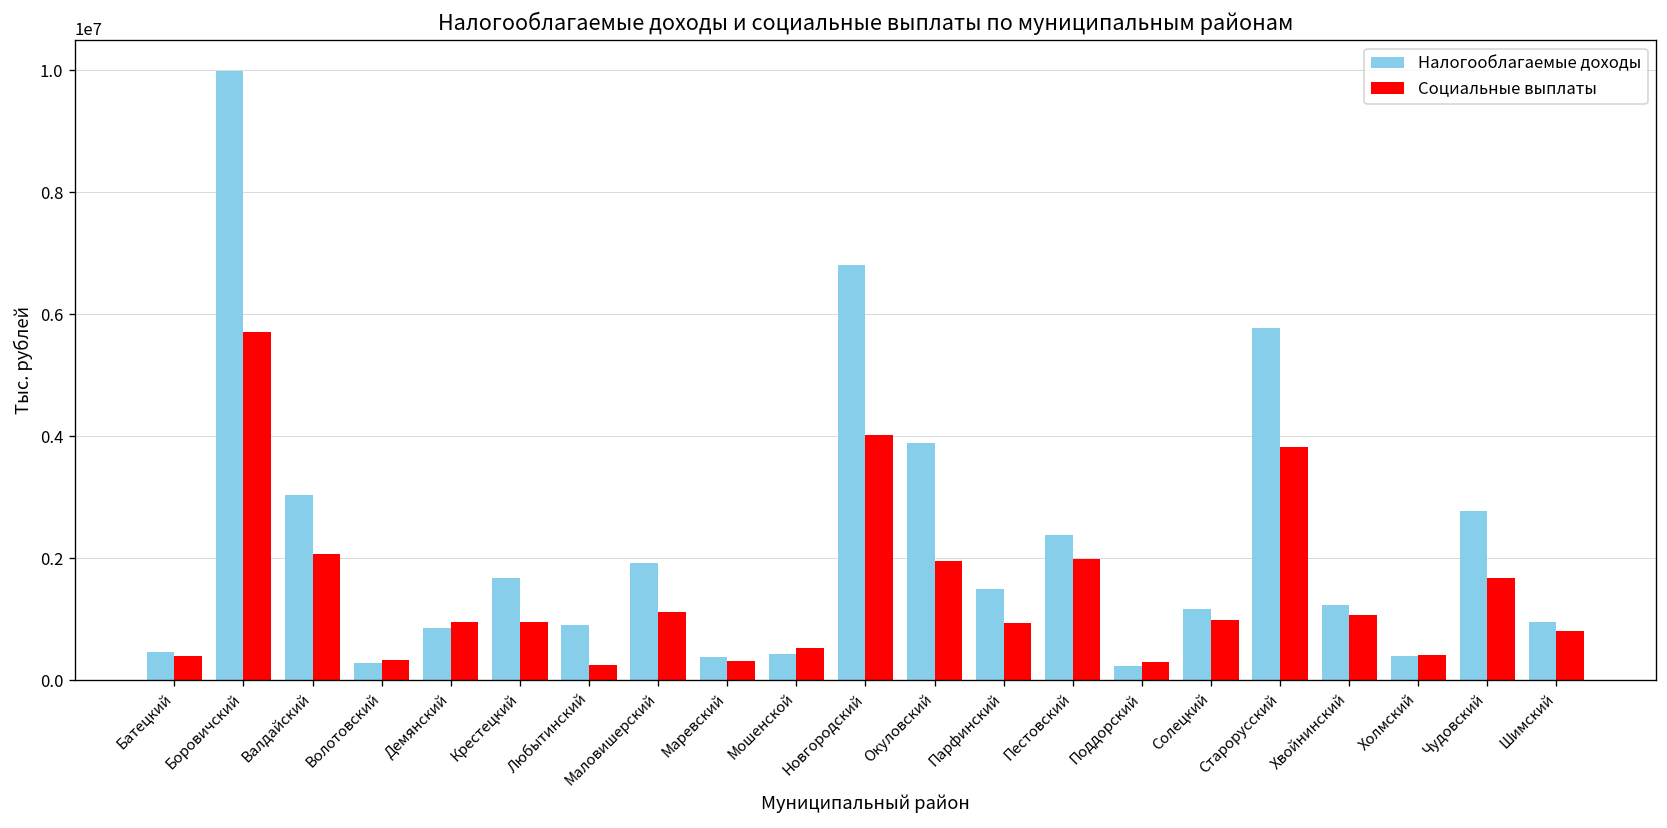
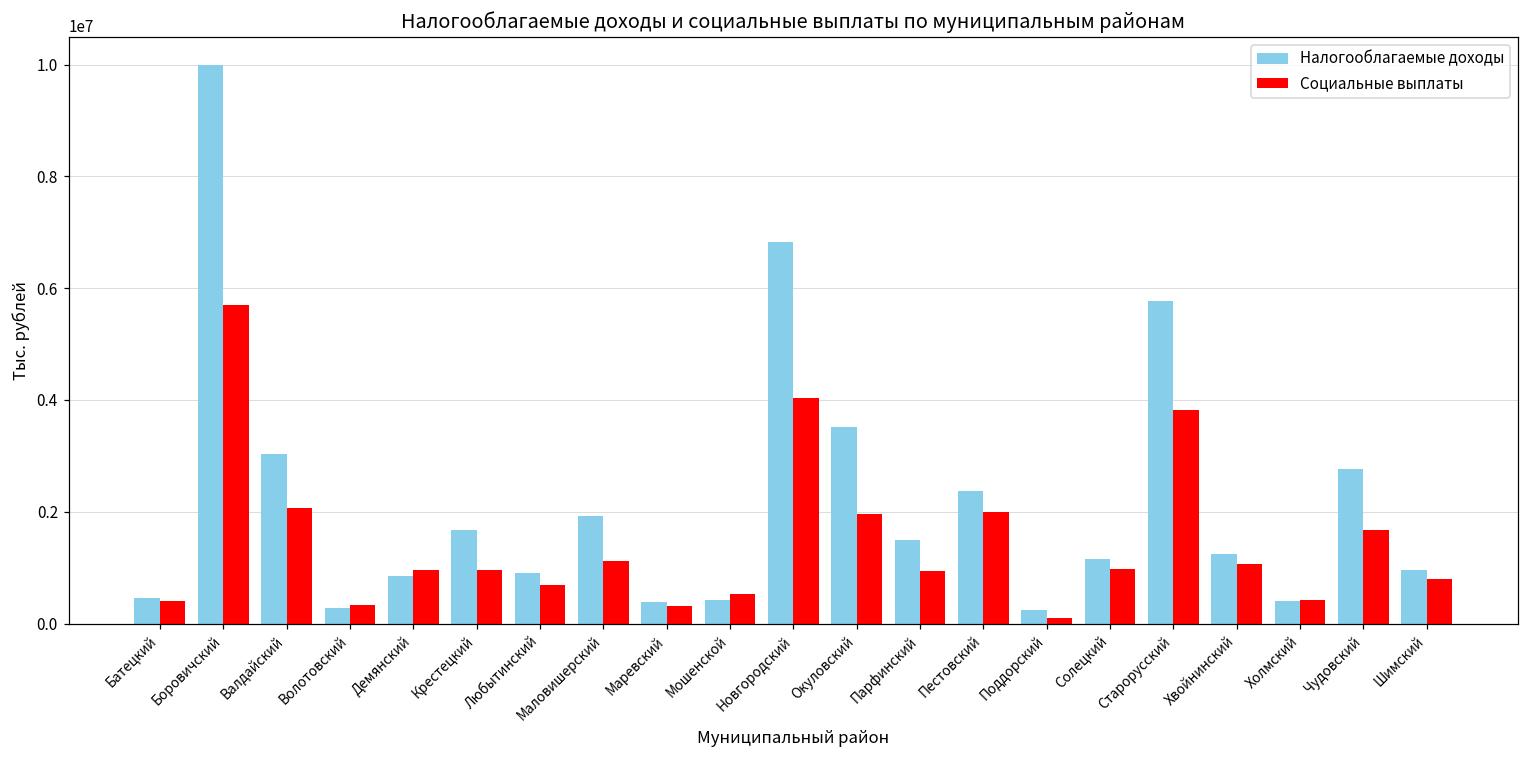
  {
    "Налогооблагаемые доходы": {
      "Батецкий": 500000,
      "Боровичский": 10000000,
      "Валдайский": 3000000,
      "Волотовский": 300000,
      "Демянский": 900000,
      "Крестецкий": 1700000,
      "Любытинский": 900000,
      "Маловишерский": 1900000,
      "Маревский": 400000,
      "Мошенской": 400000,
      "Новгородский": 6800000,
-     "Окуловский": 3900000,
+     "Окуловский": 3500000,
      "Парфинский": 1500000,
      "Пестовский": 2400000,
      "Поддорский": 200000,
      "Солецкий": 1200000,
      "Старорусский": 5800000,
      "Хвойнинский": 1200000,
      "Холмский": 400000,
      "Чудовский": 2800000,
      "Шимский": 1000000
    },
    "Социальные выплаты": {
      "Батецкий": 400000,
      "Боровичский": 5700000,
      "Валдайский": 2100000,
      "Волотовский": 300000,
      "Демянский": 1000000,
      "Крестецкий": 1000000,
-     "Любытинский": 300000,
+     "Любытинский": 700000,
      "Маловишерский": 1100000,
      "Маревский": 300000,
      "Мошенской": 500000,
      "Новгородский": 4000000,
      "Окуловский": 2000000,
      "Парфинский": 900000,
      "Пестовский": 2000000,
-     "Поддорский": 300000,
+     "Поддорский": 100000,
      "Солецкий": 1000000,
      "Старорусский": 3800000,
      "Хвойнинский": 1100000,
      "Холмский": 400000,
      "Чудовский": 1700000,
      "Шимский": 800000
    }
  }
